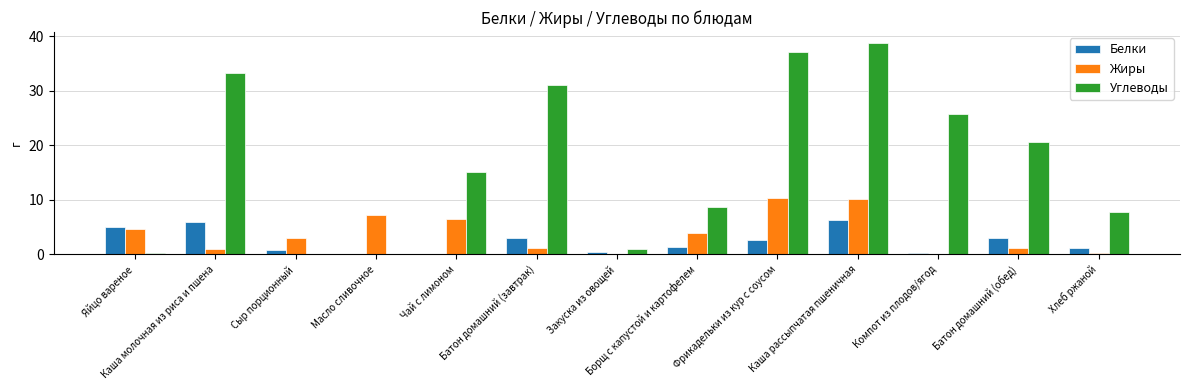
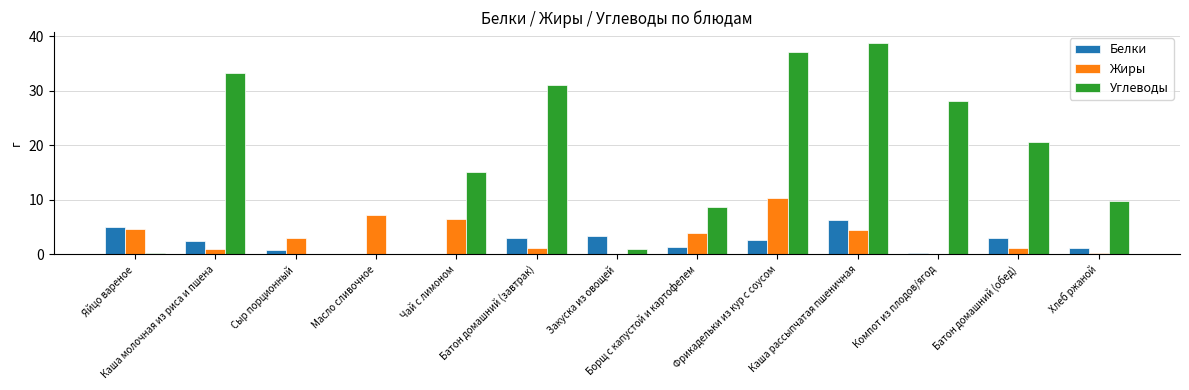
  {
    "Белки": {
      "Яйцо вареное": 5,
-     "Каша молочная из риса и пшена": 6,
+     "Каша молочная из риса и пшена": 2,
      "Сыр порционный": 1,
      "Батон домашний (завтрак)": 3,
-     "Закуска из овощей": 1,
+     "Закуска из овощей": 3,
      "Борщ с капустой и картофелем": 1,
      "Фрикадельки из кур с соусом": 3,
      "Каша рассыпчатая пшеничная": 6,
      "Батон домашний (обед)": 3,
      "Хлеб ржаной": 1
    },
    "Жиры": {
      "Яйцо вареное": 5,
      "Каша молочная из риса и пшена": 1,
      "Сыр порционный": 3,
      "Масло сливочное": 7,
      "Чай с лимоном": 6,
      "Батон домашний (завтрак)": 1,
      "Закуска из овощей": 0,
      "Борщ с капустой и картофелем": 4,
      "Фрикадельки из кур с соусом": 10,
-     "Каша рассыпчатая пшеничная": 10,
+     "Каша рассыпчатая пшеничная": 5,
      "Батон домашний (обед)": 1
    },
    "Углеводы": {
      "Каша молочная из риса и пшена": 33,
      "Сыр порционный": 0,
      "Чай с лимоном": 15,
      "Батон домашний (завтрак)": 31,
      "Закуска из овощей": 1,
      "Борщ с капустой и картофелем": 9,
      "Фрикадельки из кур с соусом": 37,
      "Каша рассыпчатая пшеничная": 39,
-     "Компот из плодов/ягод": 26,
+     "Компот из плодов/ягод": 28,
      "Батон домашний (обед)": 21,
-     "Хлеб ржаной": 8
+     "Хлеб ржаной": 10
    }
  }
